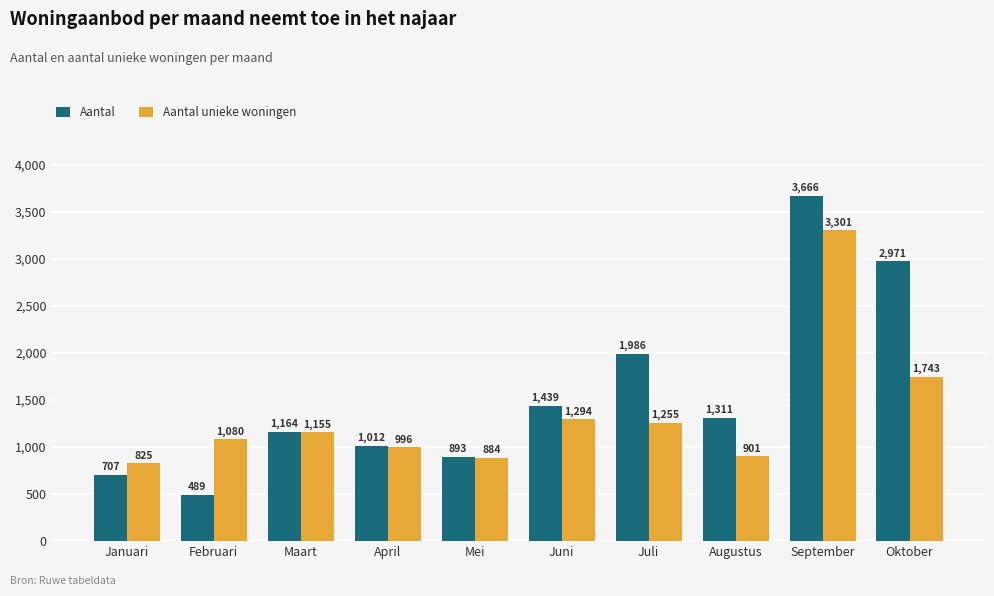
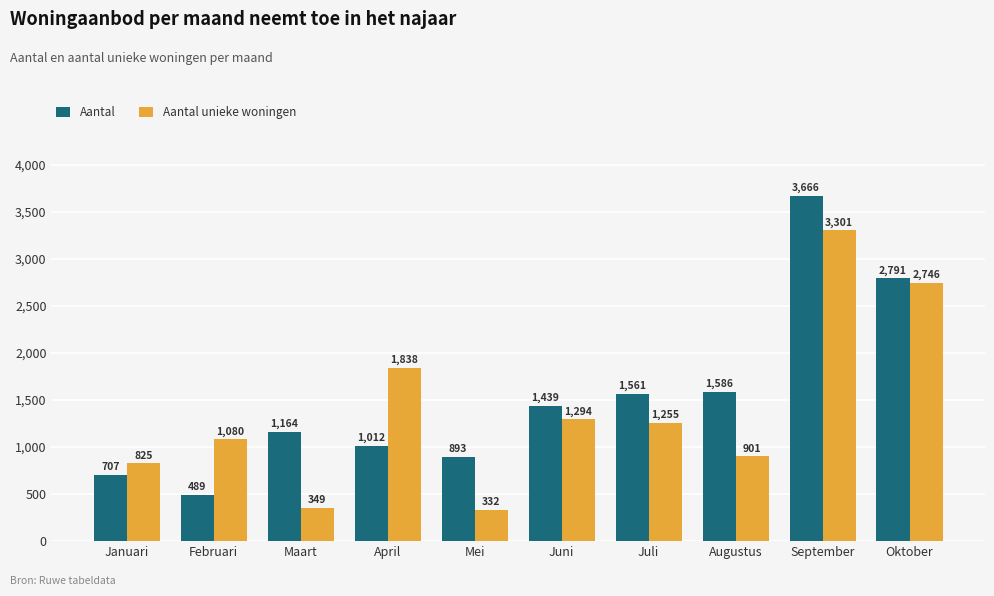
  {
    "Aantal": {
      "Januari": "707",
      "Februari": "489",
      "Maart": "1,164",
      "April": "1,012",
      "Mei": "893",
      "Juni": "1,439",
-     "Juli": "1,986",
-     "Augustus": "1,311",
+     "Juli": "1,561",
+     "Augustus": "1,586",
      "September": "3,666",
-     "Oktober": "2,971"
+     "Oktober": "2,791"
    },
    "Aantal unieke woningen": {
      "Januari": "825",
      "Februari": "1,080",
-     "Maart": "1,155",
-     "April": "996",
-     "Mei": "884",
+     "Maart": "349",
+     "April": "1,838",
+     "Mei": "332",
      "Juni": "1,294",
      "Juli": "1,255",
      "Augustus": "901",
      "September": "3,301",
-     "Oktober": "1,743"
+     "Oktober": "2,746"
    }
  }
